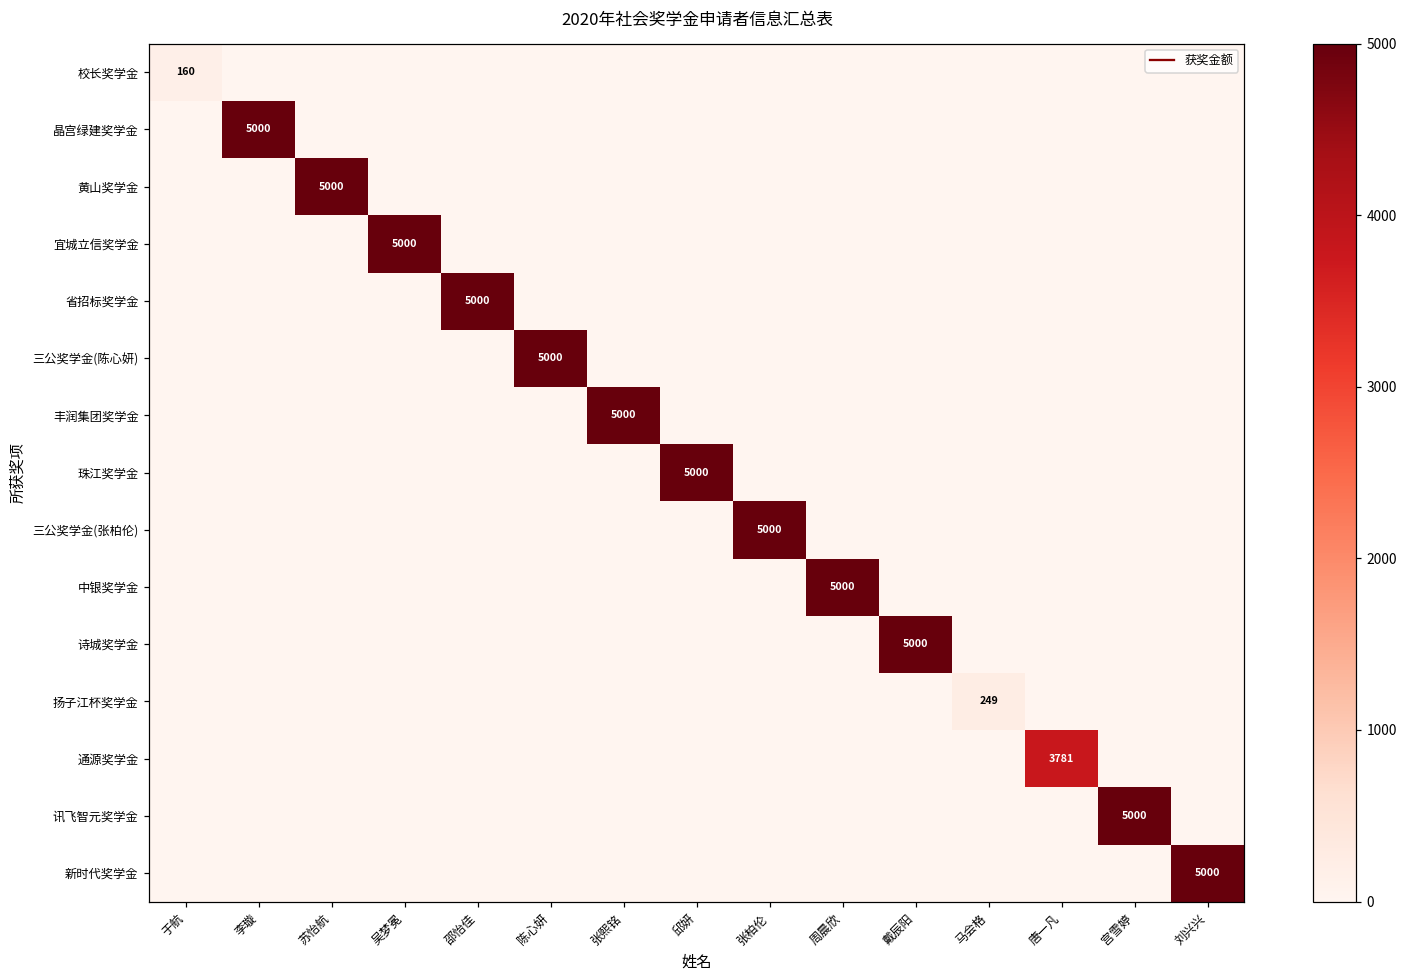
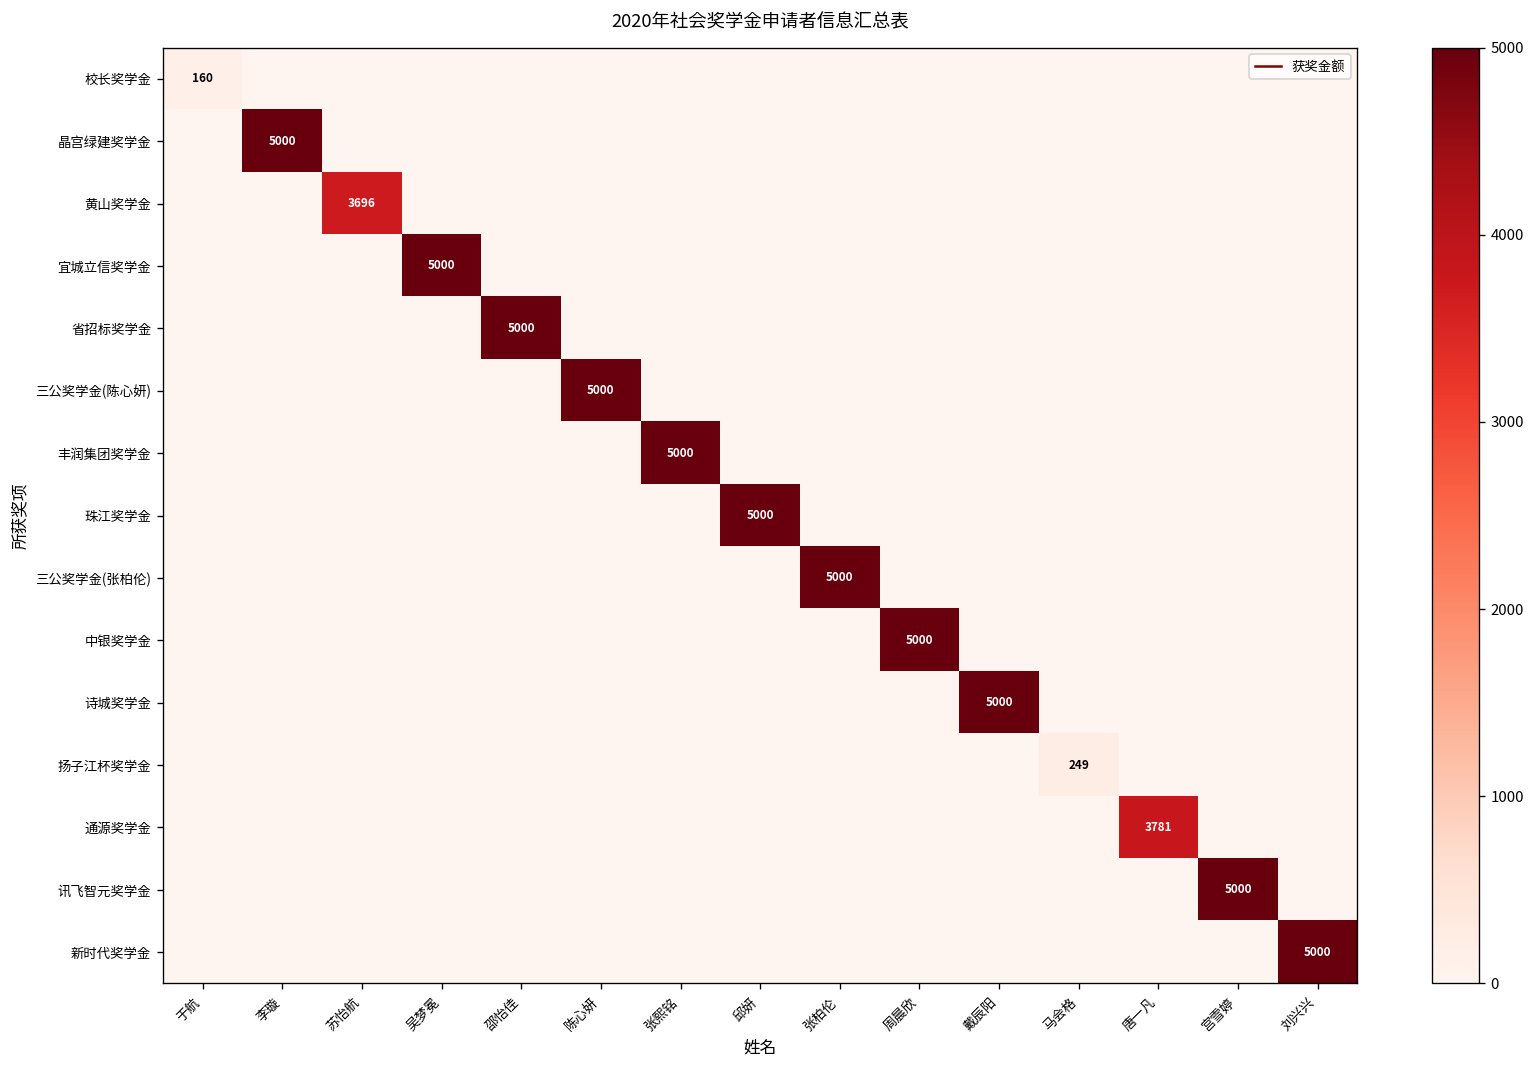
  {
    "校长奖学金": {
      "于航": 160
    },
    "晶宫绿建奖学金": {
      "李璇": 5000
    },
    "黄山奖学金": {
-     "苏怡航": 5000
+     "苏怡航": 3696
    },
    "宜城立信奖学金": {
      "吴梦冕": 5000
    },
    "省招标奖学金": {
      "邵怡佳": 5000
    },
    "三公奖学金(陈心妍)": {
      "陈心妍": 5000
    },
    "丰润集团奖学金": {
      "张熙铭": 5000
    },
    "珠江奖学金": {
      "邱妍": 5000
    },
    "三公奖学金(张柏伦)": {
      "张柏伦": 5000
    },
    "中银奖学金": {
      "周晨欣": 5000
    },
    "诗城奖学金": {
      "戴辰阳": 5000
    },
    "扬子江杯奖学金": {
      "马会格": 249
    },
    "通源奖学金": {
      "唐一凡": 3781
    },
    "讯飞智元奖学金": {
      "宫雪婷": 5000
    },
    "新时代奖学金": {
      "刘兴兴": 5000
    }
  }
